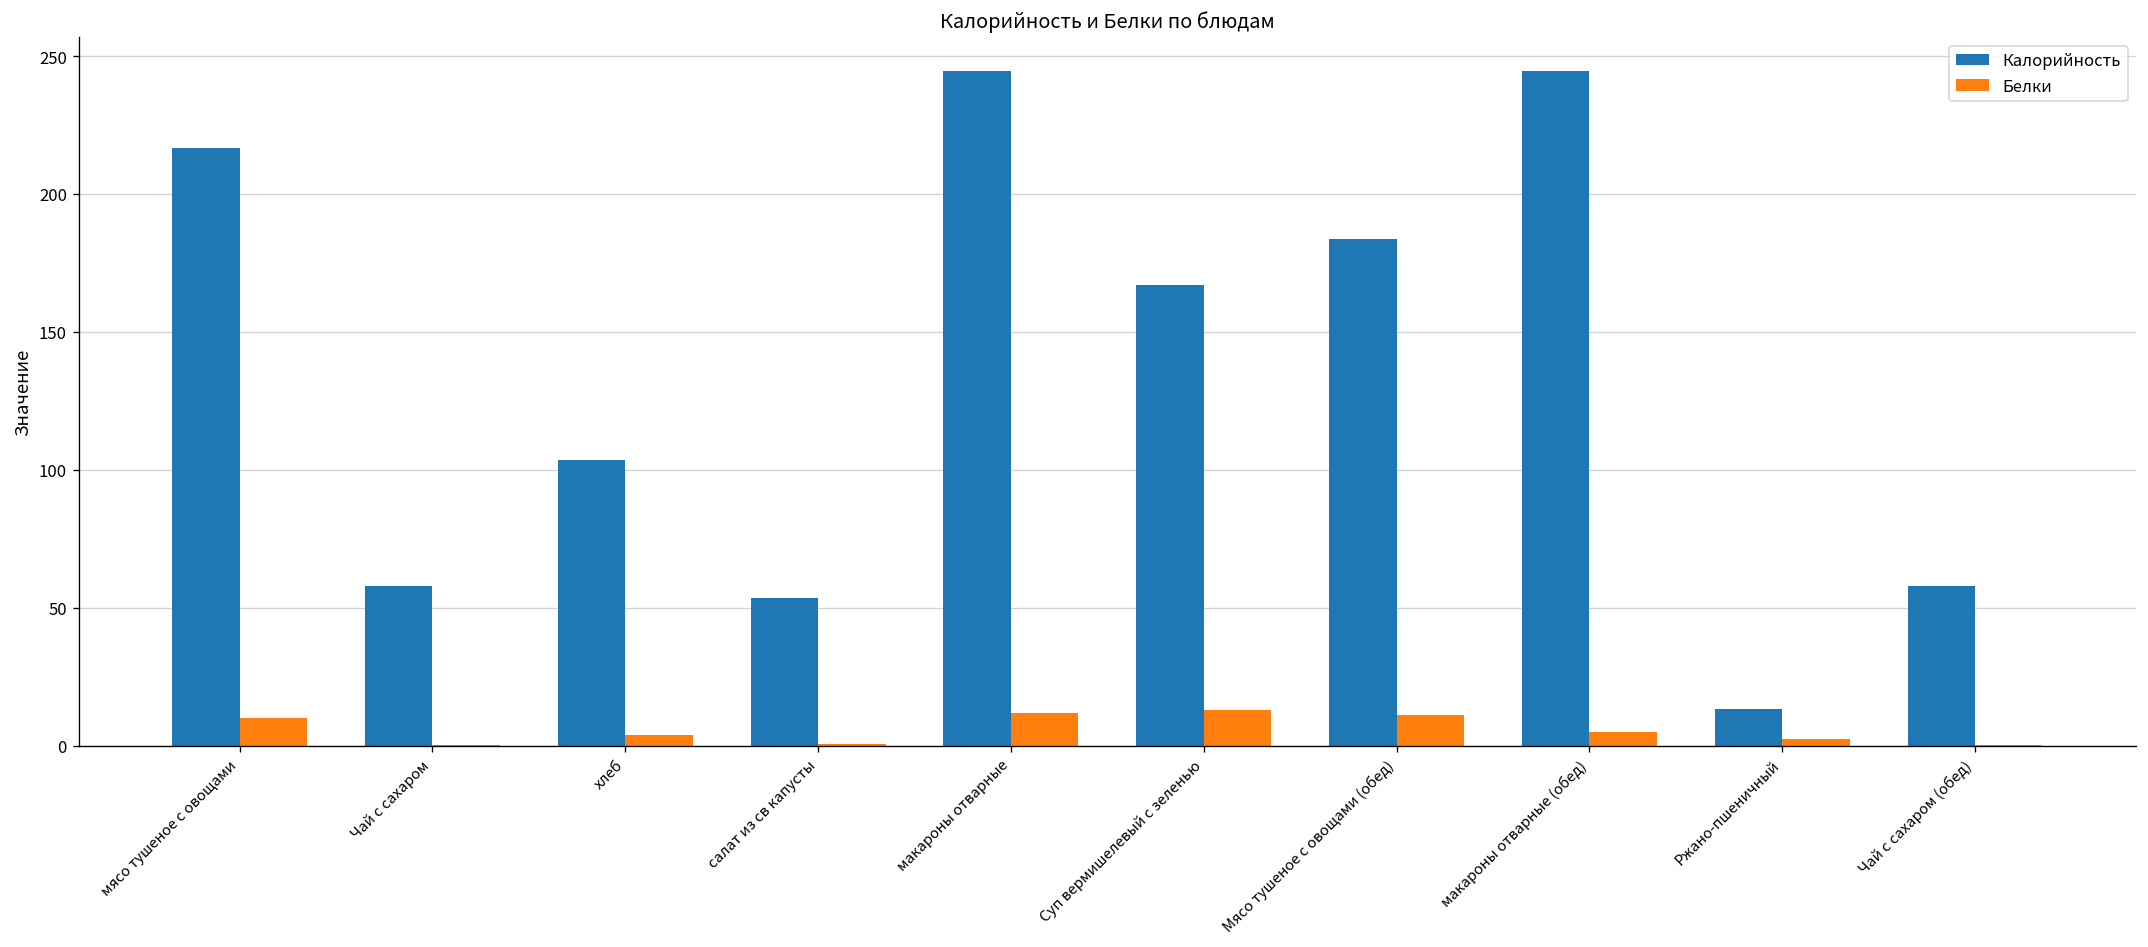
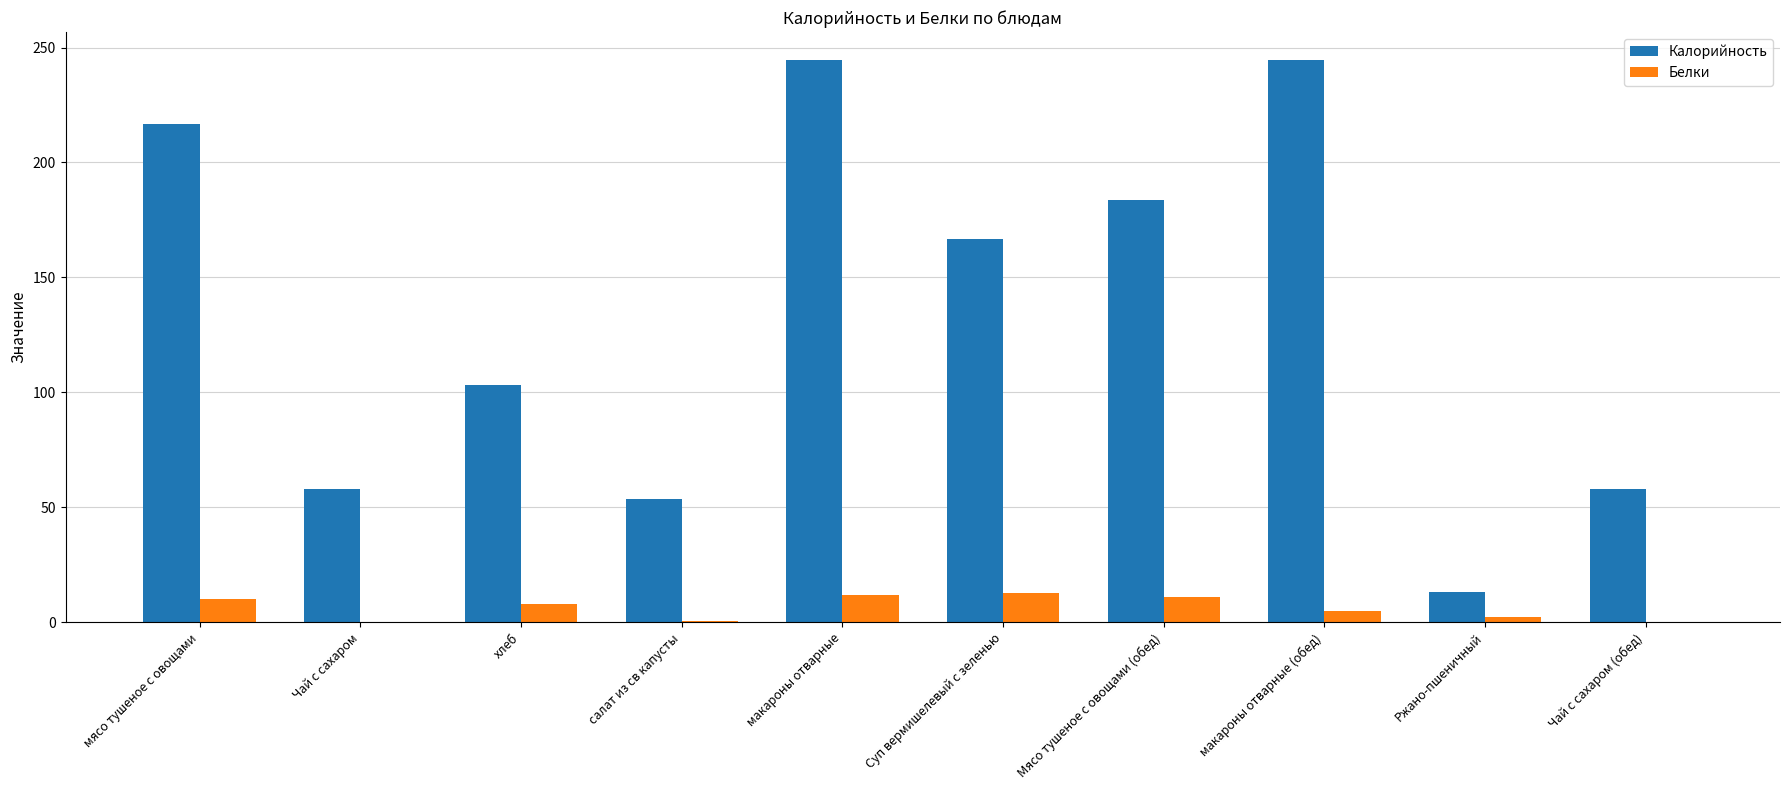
  {
    "Калорийность": {
      "мясо тушеное с овощами": 217,
      "Чай с сахаром": 58,
      "хлеб": 103,
      "салат из св капусты": 54,
      "макароны отварные": 245,
      "Суп вермишелевый с зеленью": 167,
      "Мясо тушеное с овощами (обед)": 184,
      "макароны отварные (обед)": 245,
      "Ржано-пшеничный": 13,
      "Чай с сахаром (обед)": 58
    },
    "Белки": {
      "мясо тушеное с овощами": 10,
-     "хлеб": 4,
+     "хлеб": 8,
      "макароны отварные": 12,
      "Суп вермишелевый с зеленью": 13,
      "Мясо тушеное с овощами (обед)": 11,
      "макароны отварные (обед)": 5,
      "Ржано-пшеничный": 3
    }
  }
